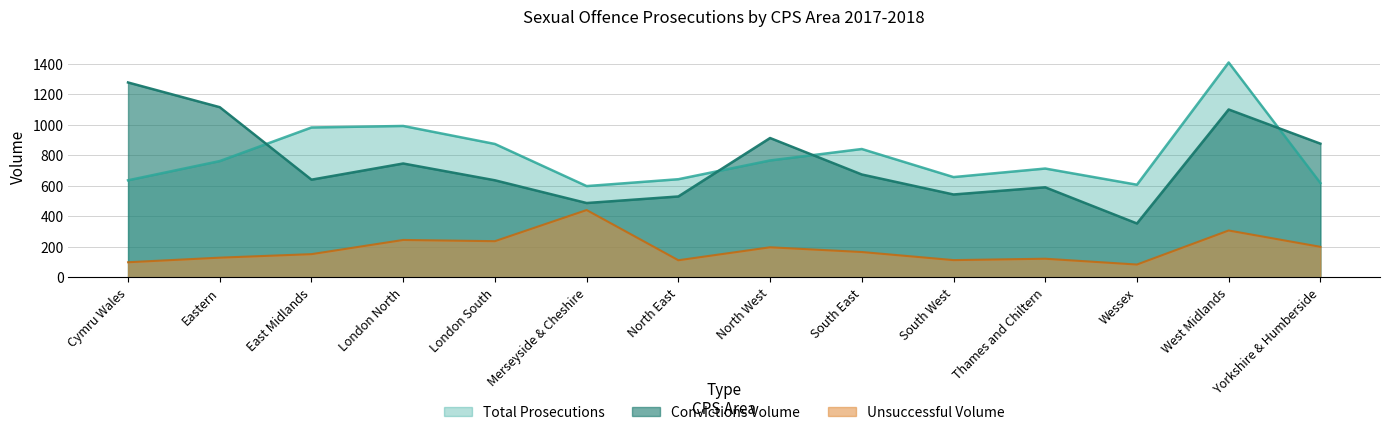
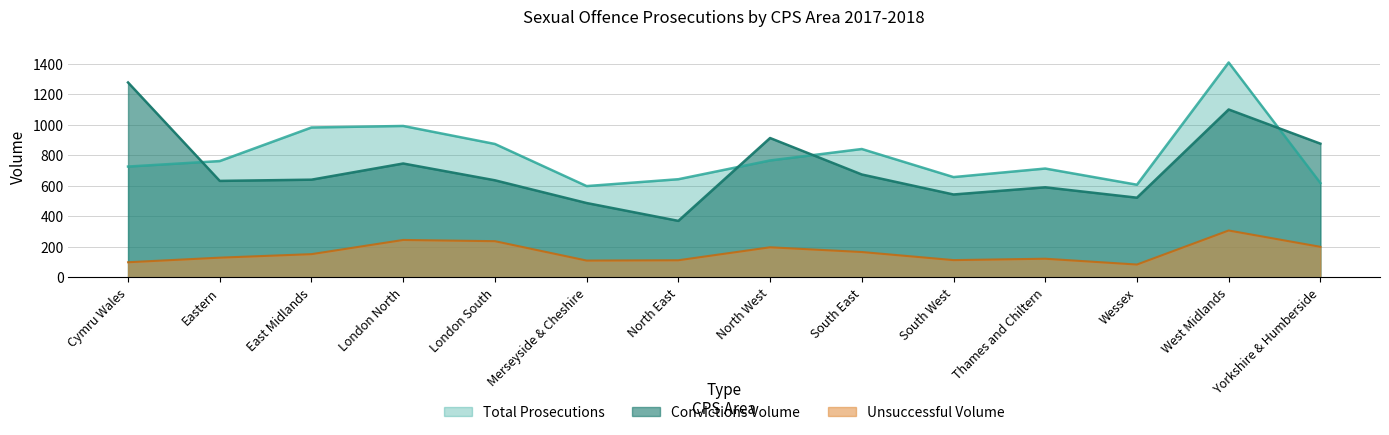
  {
    "Total Prosecutions": {
-     "Cymru Wales": 640,
+     "Cymru Wales": 730,
      "Eastern": 760,
      "East Midlands": 980,
      "London North": 990,
      "London South": 880,
      "Merseyside & Cheshire": 600,
      "North East": 640,
      "North West": 770,
      "South East": 840,
      "South West": 660,
      "Thames and Chiltern": 710,
      "Wessex": 610,
      "West Midlands": 1410,
      "Yorkshire & Humberside": 620
    },
    "Convictions Volume": {
      "Cymru Wales": 1280,
-     "Eastern": 1120,
+     "Eastern": 630,
      "East Midlands": 640,
      "London North": 750,
      "London South": 640,
      "Merseyside & Cheshire": 490,
-     "North East": 530,
+     "North East": 370,
      "North West": 910,
      "South East": 680,
      "South West": 540,
      "Thames and Chiltern": 590,
-     "Wessex": 350,
+     "Wessex": 520,
      "West Midlands": 1100,
      "Yorkshire & Humberside": 880
    },
    "Unsuccessful Volume": {
      "Cymru Wales": 100,
      "Eastern": 130,
      "East Midlands": 150,
      "London North": 250,
      "London South": 240,
-     "Merseyside & Cheshire": 440,
+     "Merseyside & Cheshire": 110,
      "North East": 110,
      "North West": 200,
      "South East": 170,
      "South West": 110,
      "Thames and Chiltern": 120,
      "Wessex": 90,
      "West Midlands": 310,
      "Yorkshire & Humberside": 200
    }
  }
